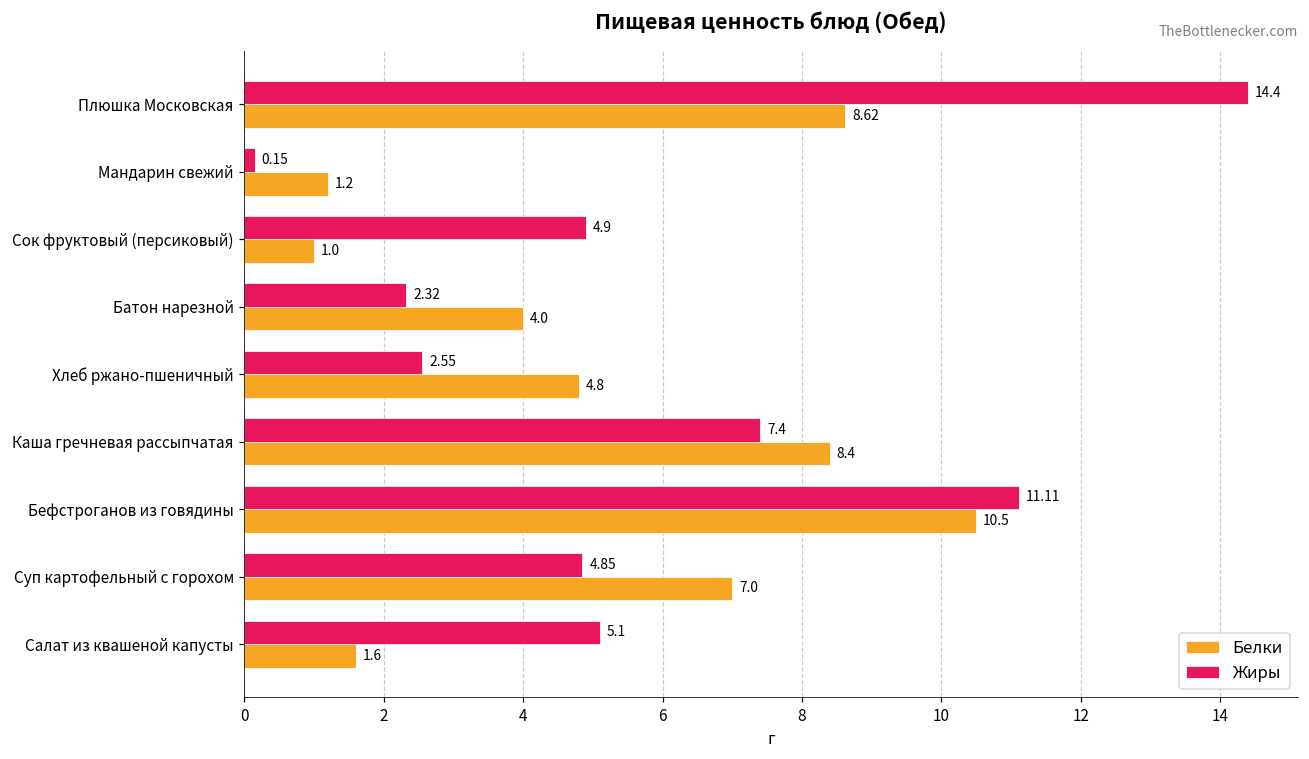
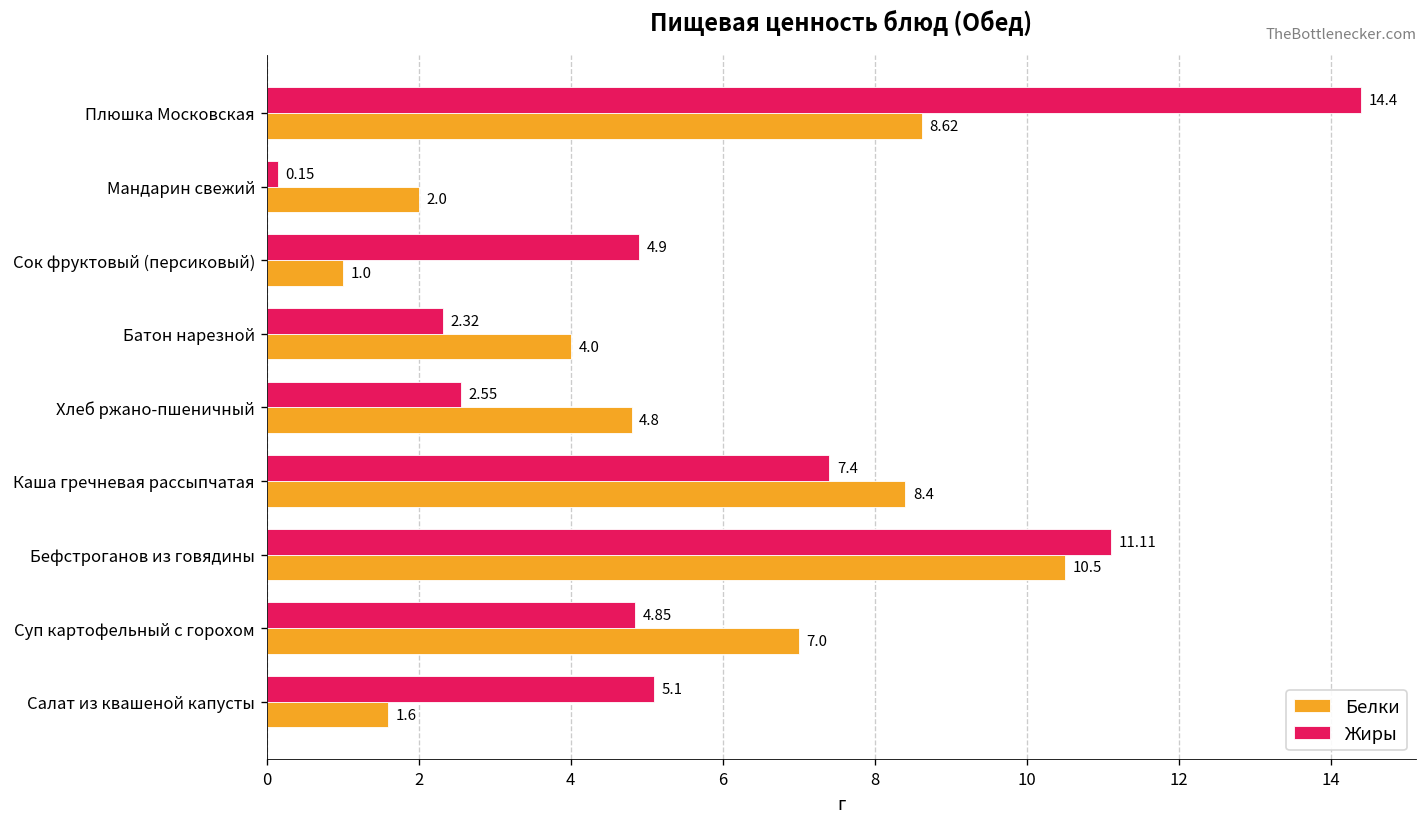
  {
    "Белки": {
      "Плюшка Московская": 8.62,
-     "Мандарин свежий": 1.2,
+     "Мандарин свежий": 2.0,
      "Сок фруктовый (персиковый)": 1.0,
      "Батон нарезной": 4.0,
      "Хлеб ржано-пшеничный": 4.8,
      "Каша гречневая рассыпчатая": 8.4,
      "Бефстроганов из говядины": 10.5,
      "Суп картофельный с горохом": 7.0,
      "Салат из квашеной капусты": 1.6
    },
    "Жиры": {
      "Плюшка Московская": 14.4,
      "Мандарин свежий": 0.15,
      "Сок фруктовый (персиковый)": 4.9,
      "Батон нарезной": 2.32,
      "Хлеб ржано-пшеничный": 2.55,
      "Каша гречневая рассыпчатая": 7.4,
      "Бефстроганов из говядины": 11.11,
      "Суп картофельный с горохом": 4.85,
      "Салат из квашеной капусты": 5.1
    }
  }
